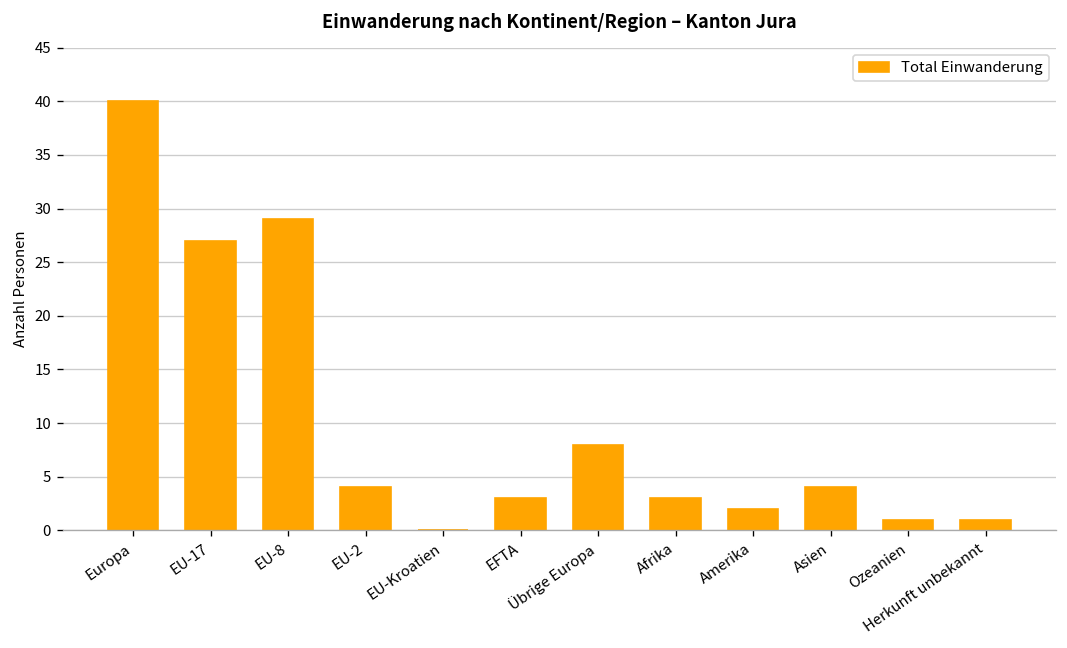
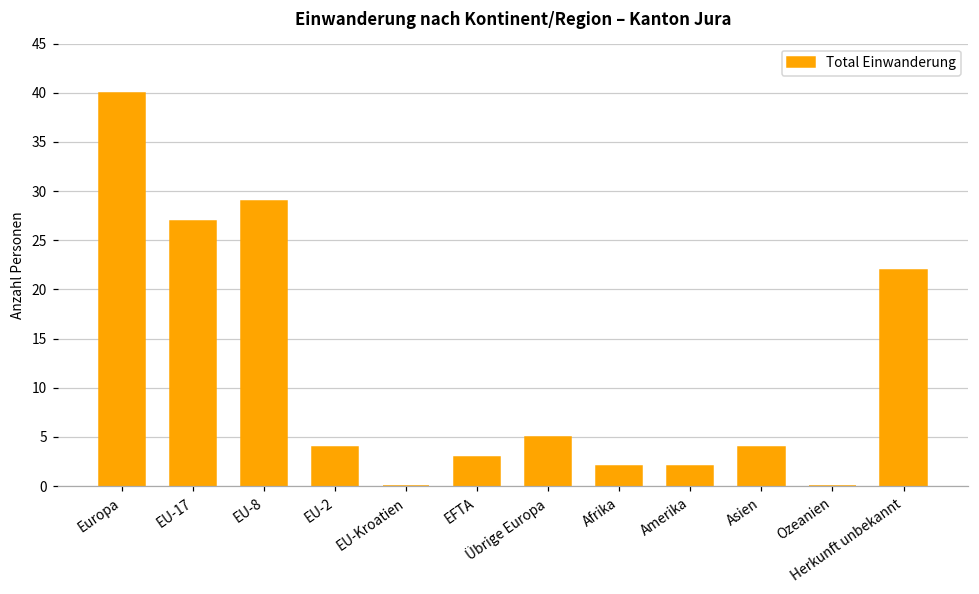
  {
    "Europa": 40,
    "EU-17": 27,
    "EU-8": 29,
    "EU-2": 4,
    "EU-Kroatien": 0,
    "EFTA": 3,
-   "Übrige Europa": 8,
-   "Afrika": 3,
+   "Übrige Europa": 5,
+   "Afrika": 2,
    "Amerika": 2,
    "Asien": 4,
-   "Ozeanien": 1,
-   "Herkunft unbekannt": 1
+   "Ozeanien": 0,
+   "Herkunft unbekannt": 22
  }
